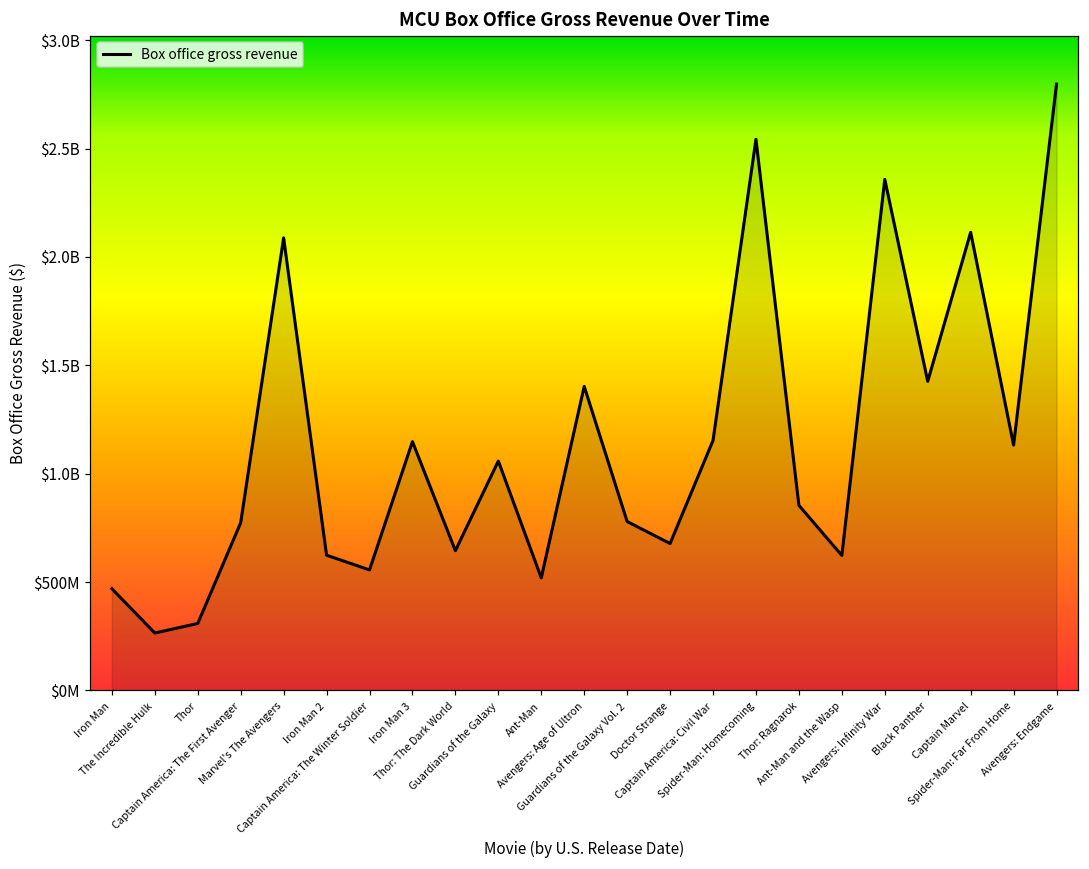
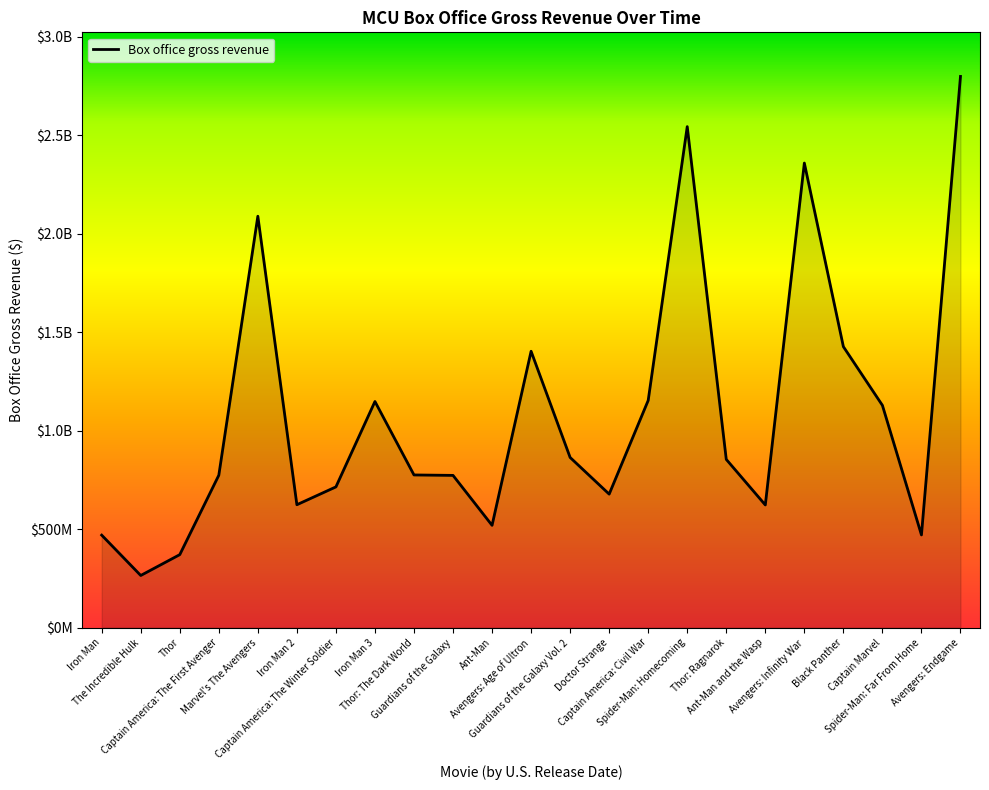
  {
    "Iron Man": "$470000000",
    "The Incredible Hulk": "$260000000",
-   "Thor": "$310000000",
+   "Thor": "$370000000",
    "Captain America: The First Avenger": "$770000000",
    "Marvel's The Avengers": "$2090000000",
    "Iron Man 2": "$620000000",
-   "Captain America: The Winter Soldier": "$560000000",
+   "Captain America: The Winter Soldier": "$710000000",
    "Iron Man 3": "$1150000000",
-   "Thor: The Dark World": "$640000000",
-   "Guardians of the Galaxy": "$1060000000",
+   "Thor: The Dark World": "$780000000",
+   "Guardians of the Galaxy": "$770000000",
    "Ant-Man": "$520000000",
    "Avengers: Age of Ultron": "$1400000000",
-   "Guardians of the Galaxy Vol. 2": "$780000000",
+   "Guardians of the Galaxy Vol. 2": "$860000000",
    "Doctor Strange": "$680000000",
    "Captain America: Civil War": "$1150000000",
    "Spider-Man: Homecoming": "$2540000000",
    "Thor: Ragnarok": "$850000000",
    "Ant-Man and the Wasp": "$620000000",
    "Avengers: Infinity War": "$2360000000",
    "Black Panther": "$1430000000",
-   "Captain Marvel": "$2110000000",
-   "Spider-Man: Far From Home": "$1130000000",
+   "Captain Marvel": "$1130000000",
+   "Spider-Man: Far From Home": "$470000000",
    "Avengers: Endgame": "$2800000000"
  }
